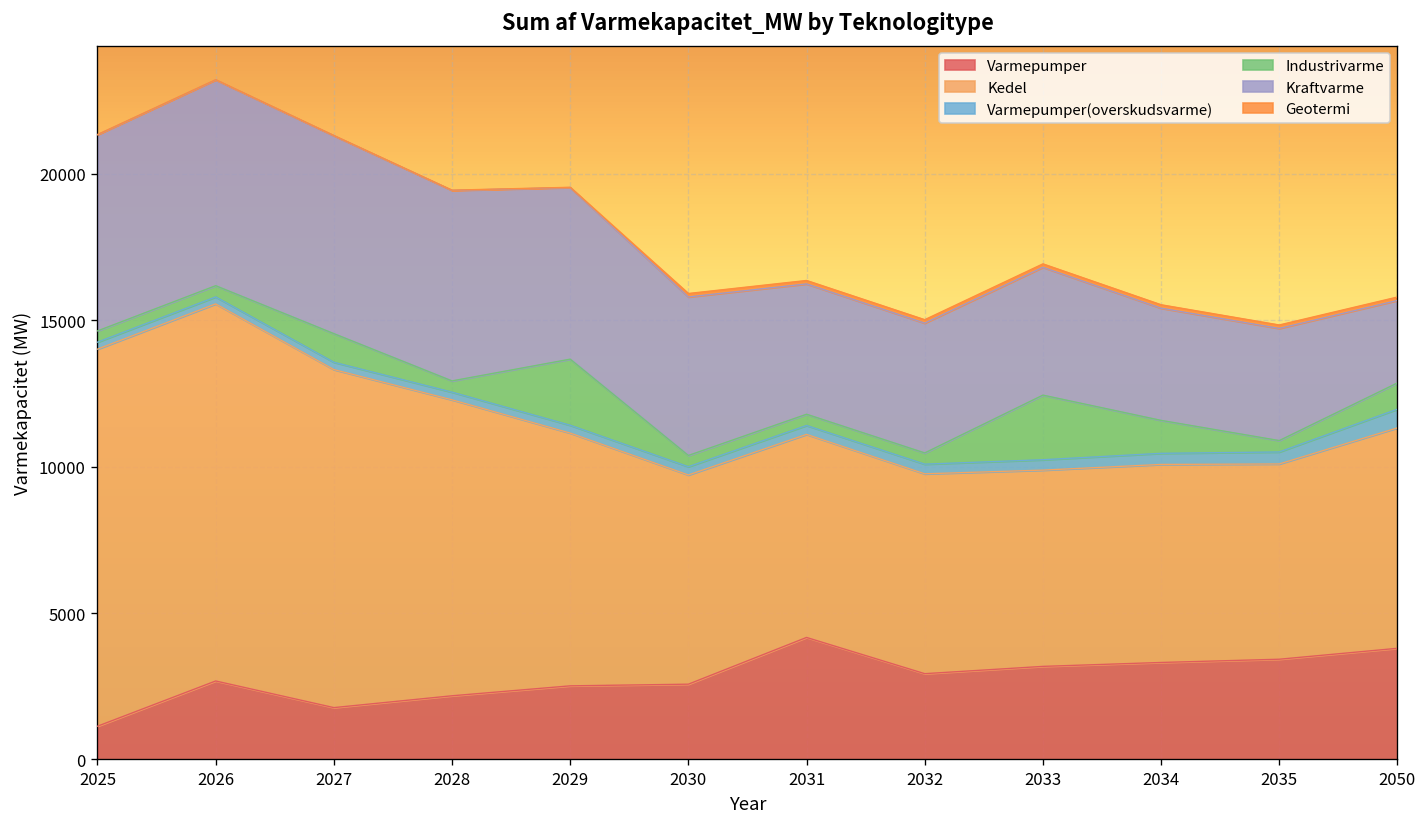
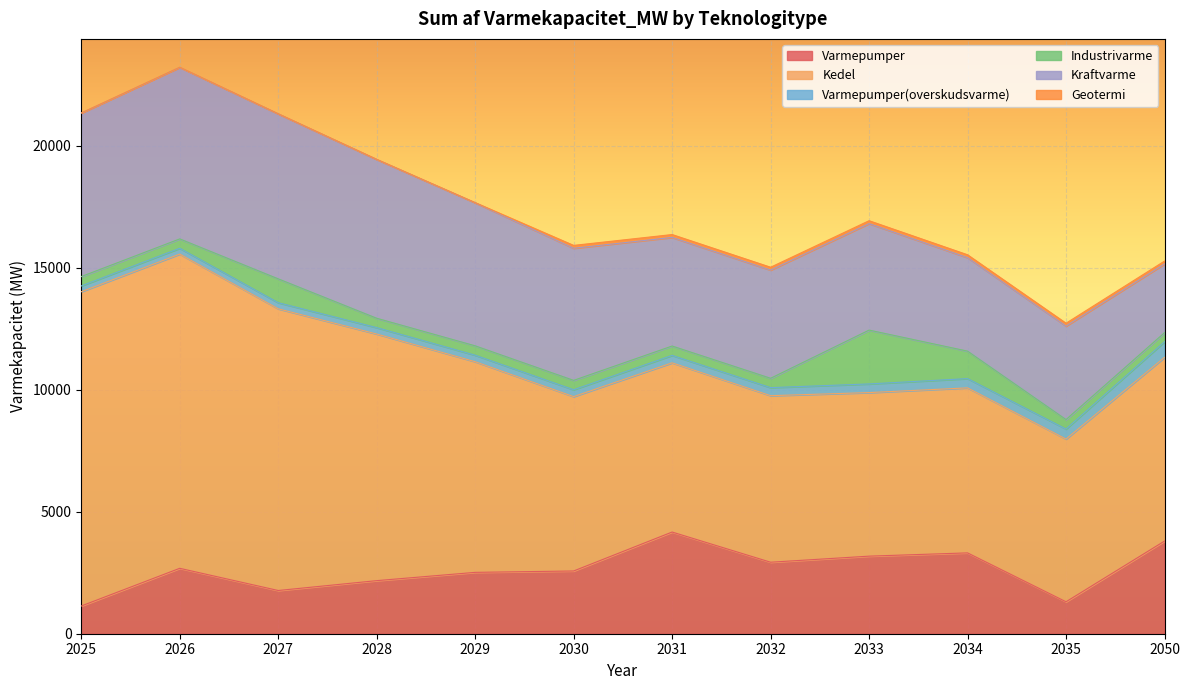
  {
    "Varmepumper": {
      "2025": 1100,
      "2026": 2700,
      "2027": 1800,
      "2028": 2200,
      "2029": 2500,
      "2030": 2600,
      "2031": 4200,
      "2032": 2900,
      "2033": 3200,
      "2034": 3300,
-     "2035": 3400,
+     "2035": 1300,
      "2050": 3800
    },
    "Industrivarme": {
      "2025": 400,
      "2026": 400,
      "2027": 1000,
      "2028": 400,
-     "2029": 2300,
+     "2029": 400,
      "2030": 400,
      "2031": 400,
      "2032": 400,
      "2033": 2200,
      "2034": 1100,
      "2035": 400,
-     "2050": 900
+     "2050": 400
    }
  }
